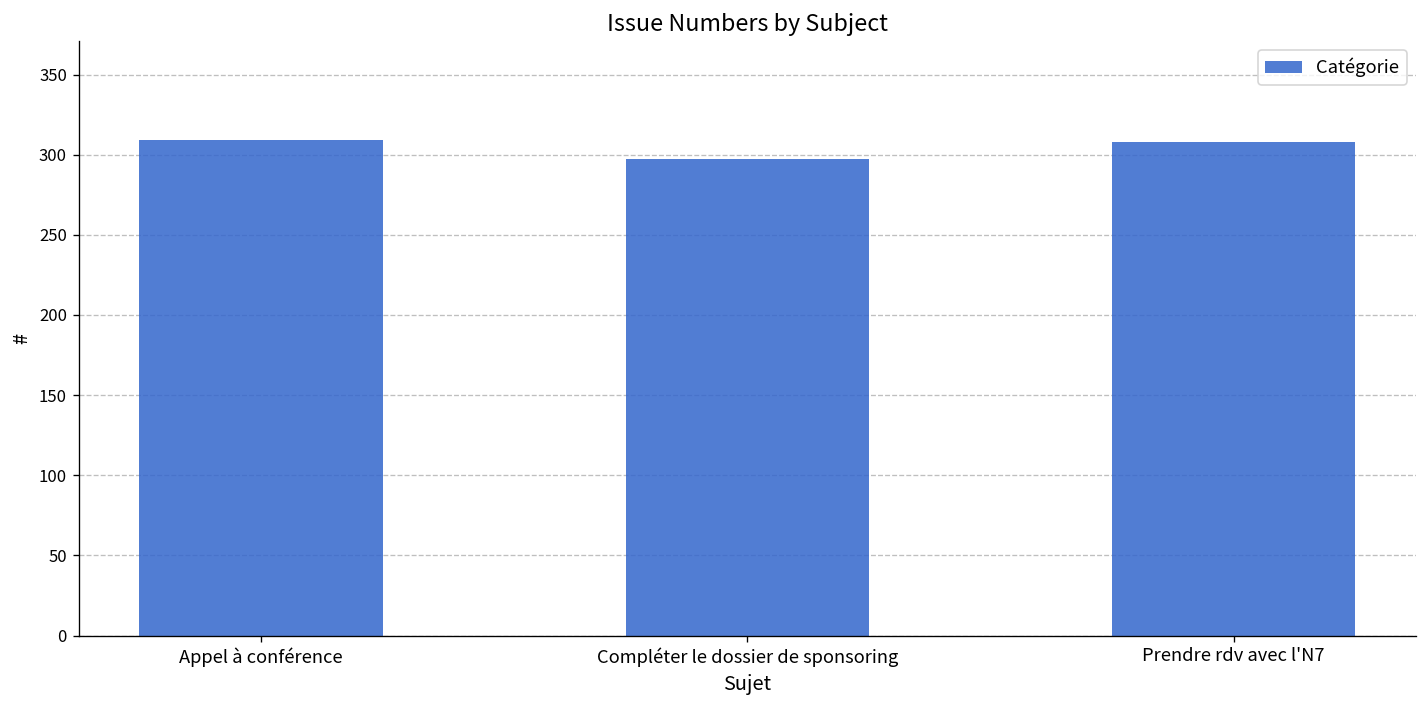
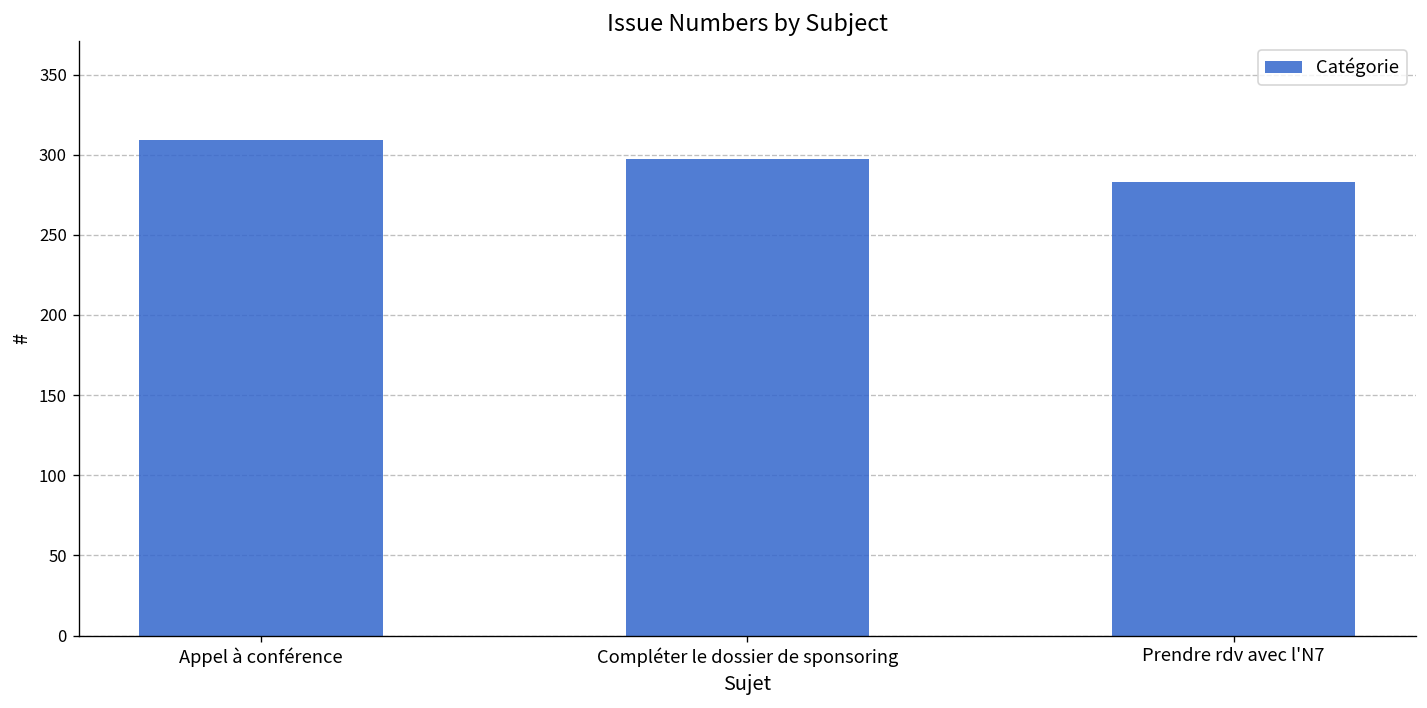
  {
    "Appel à conférence": 309,
    "Compléter le dossier de sponsoring": 297,
-   "Prendre rdv avec l'N7": 308
+   "Prendre rdv avec l'N7": 283
  }
